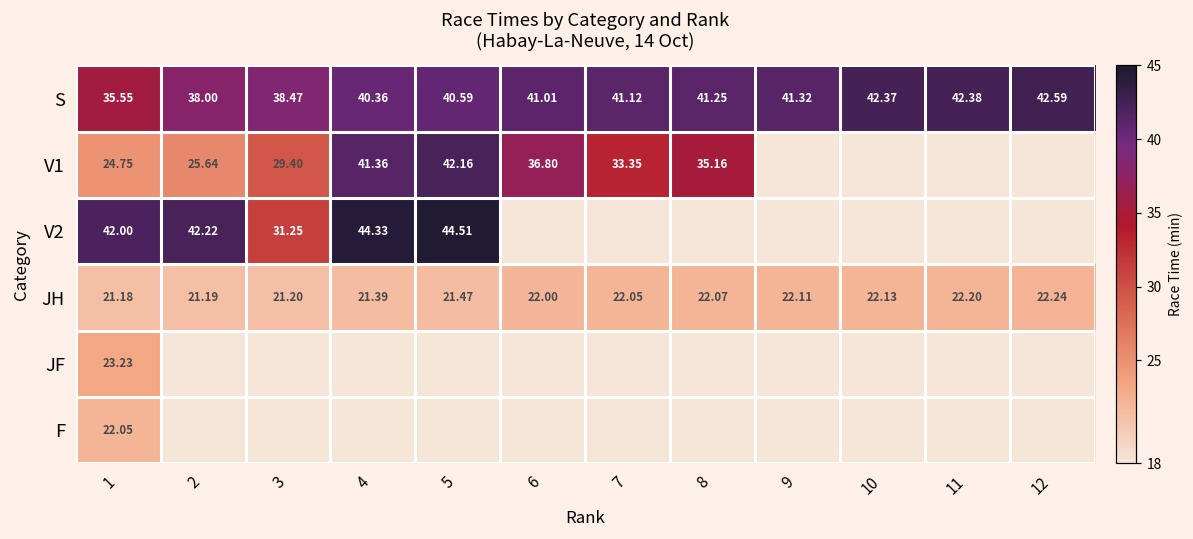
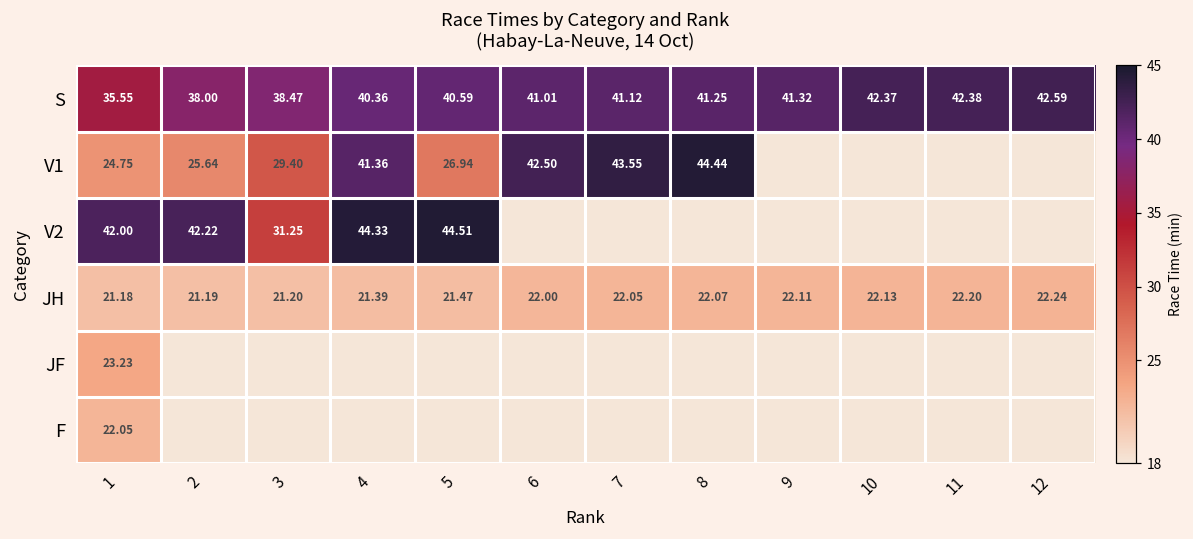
  {
    "S": {
      "1": 35.55,
      "2": 38.00,
      "3": 38.47,
      "4": 40.36,
      "5": 40.59,
      "6": 41.01,
      "7": 41.12,
      "8": 41.25,
      "9": 41.32,
      "10": 42.37,
      "11": 42.38,
      "12": 42.59
    },
    "V1": {
      "1": 24.75,
      "2": 25.64,
      "3": 29.40,
      "4": 41.36,
-     "5": 42.16,
-     "6": 36.80,
-     "7": 33.35,
-     "8": 35.16
+     "5": 26.94,
+     "6": 42.50,
+     "7": 43.55,
+     "8": 44.44
    },
    "V2": {
      "1": 42.00,
      "2": 42.22,
      "3": 31.25,
      "4": 44.33,
      "5": 44.51
    },
    "JH": {
      "1": 21.18,
      "2": 21.19,
      "3": 21.20,
      "4": 21.39,
      "5": 21.47,
      "6": 22.00,
      "7": 22.05,
      "8": 22.07,
      "9": 22.11,
      "10": 22.13,
      "11": 22.20,
      "12": 22.24
    },
    "JF": {
      "1": 23.23
    },
    "F": {
      "1": 22.05
    }
  }
